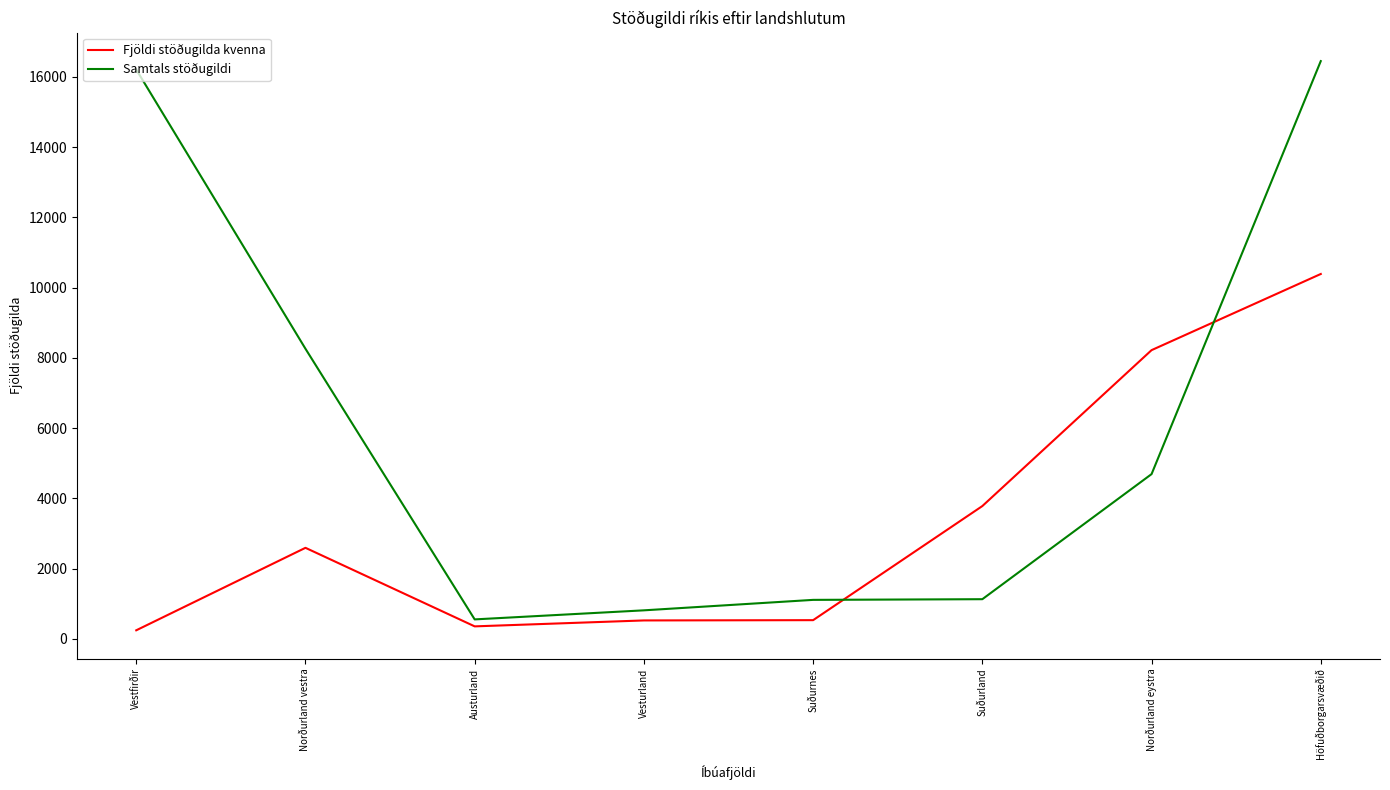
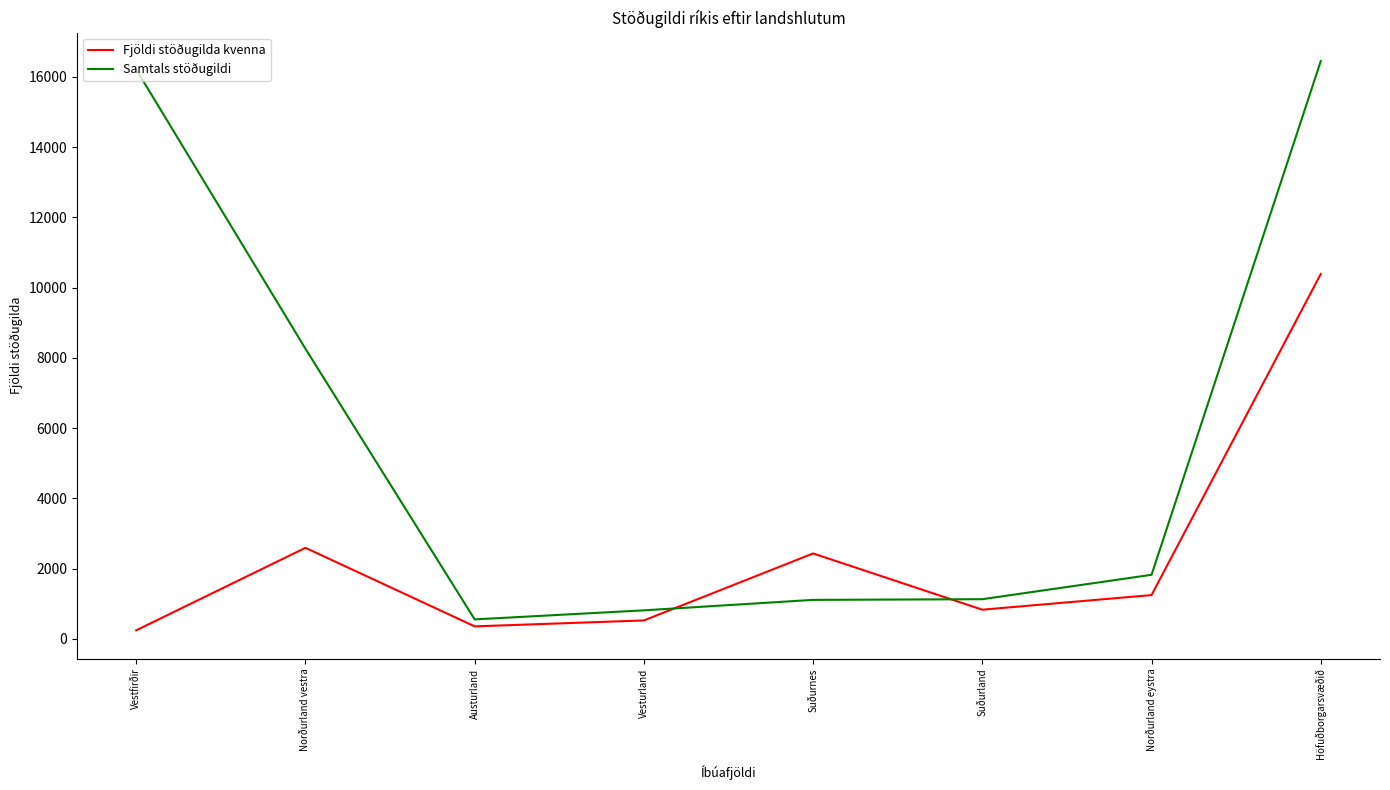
  {
    "Fjöldi stöðugilda kvenna": {
      "Vestfirðir": 200,
      "Norðurland vestra": 2600,
      "Austurland": 400,
      "Vesturland": 500,
-     "Suðurnes": 500,
-     "Suðurland": 3800,
-     "Norðurland eystra": 8200,
+     "Suðurnes": 2400,
+     "Suðurland": 800,
+     "Norðurland eystra": 1200,
      "Höfuðborgarsvæðið": 10400
    },
    "Samtals stöðugildi": {
      "Norðurland vestra": 8300,
      "Austurland": 600,
      "Vesturland": 800,
      "Suðurnes": 1100,
      "Suðurland": 1100,
-     "Norðurland eystra": 4700,
+     "Norðurland eystra": 1800,
      "Höfuðborgarsvæðið": 16400
    }
  }
